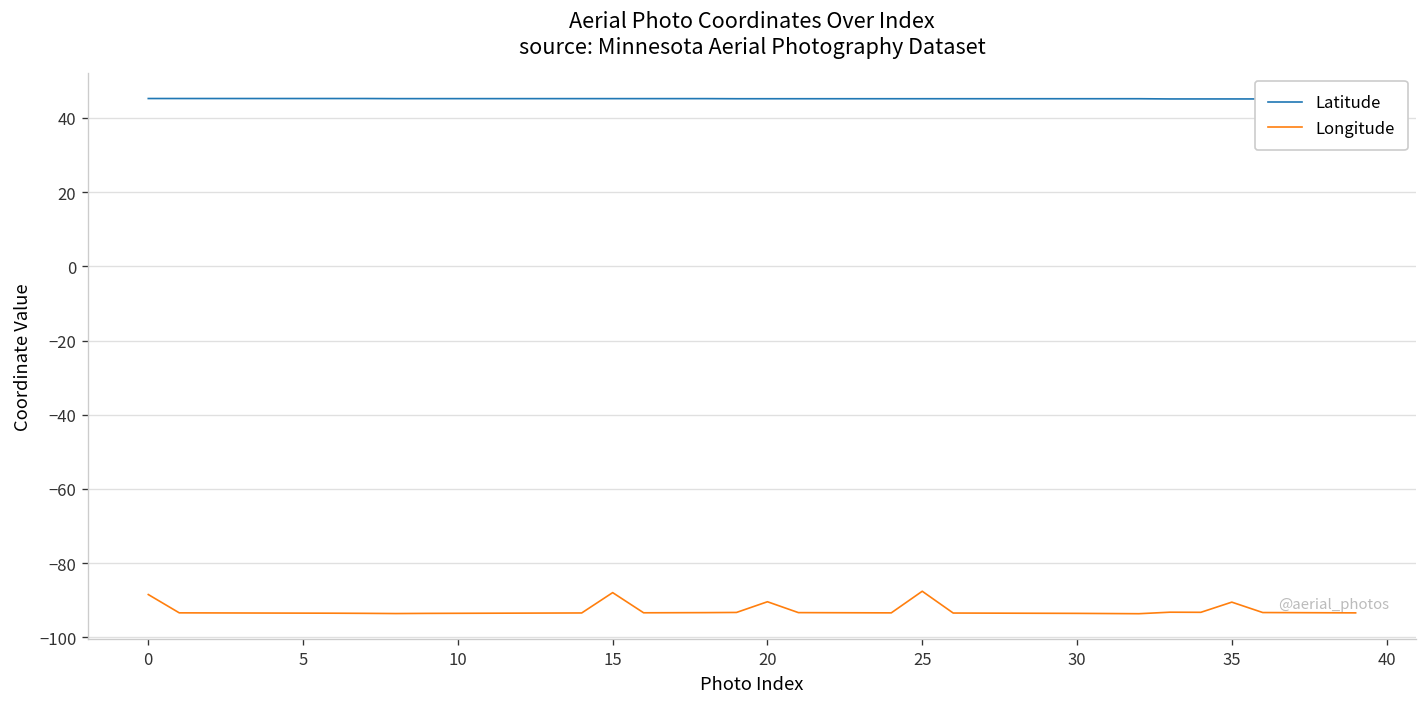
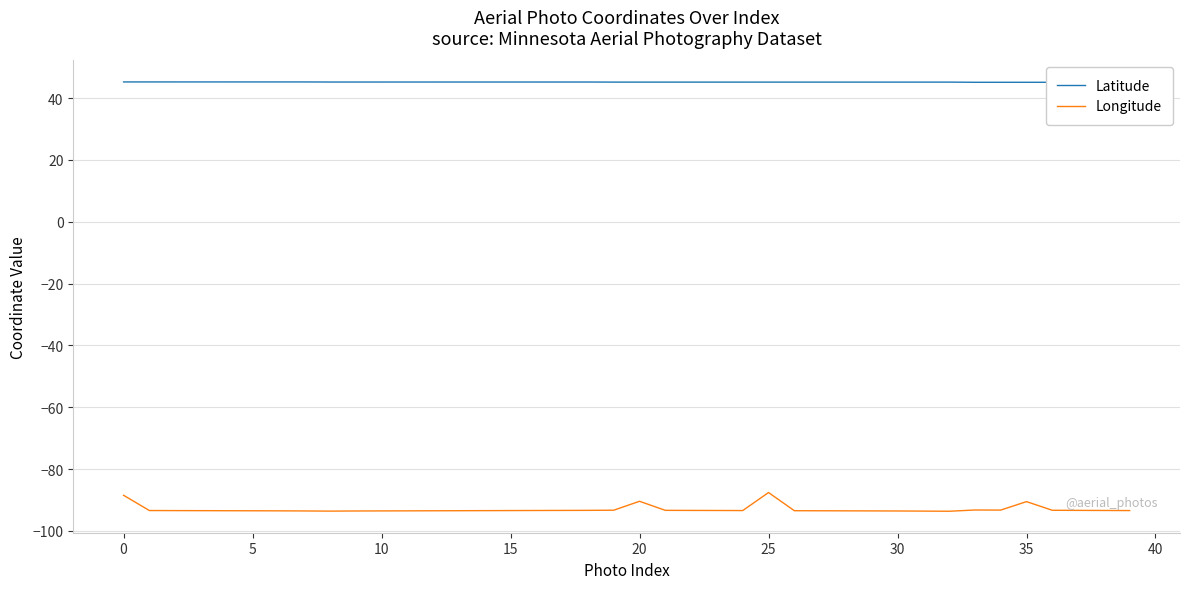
  {
    "Latitude": {
      "0": 45,
      "5": 45,
      "10": 45,
      "15": 45,
      "20": 45,
      "25": 45,
      "30": 45,
      "35": 45
    },
    "Longitude": {
      "0": -88,
      "5": -94,
      "10": -94,
-     "15": -88,
+     "15": -93,
      "20": -90,
      "25": -88,
      "30": -94,
      "35": -91
    }
  }
